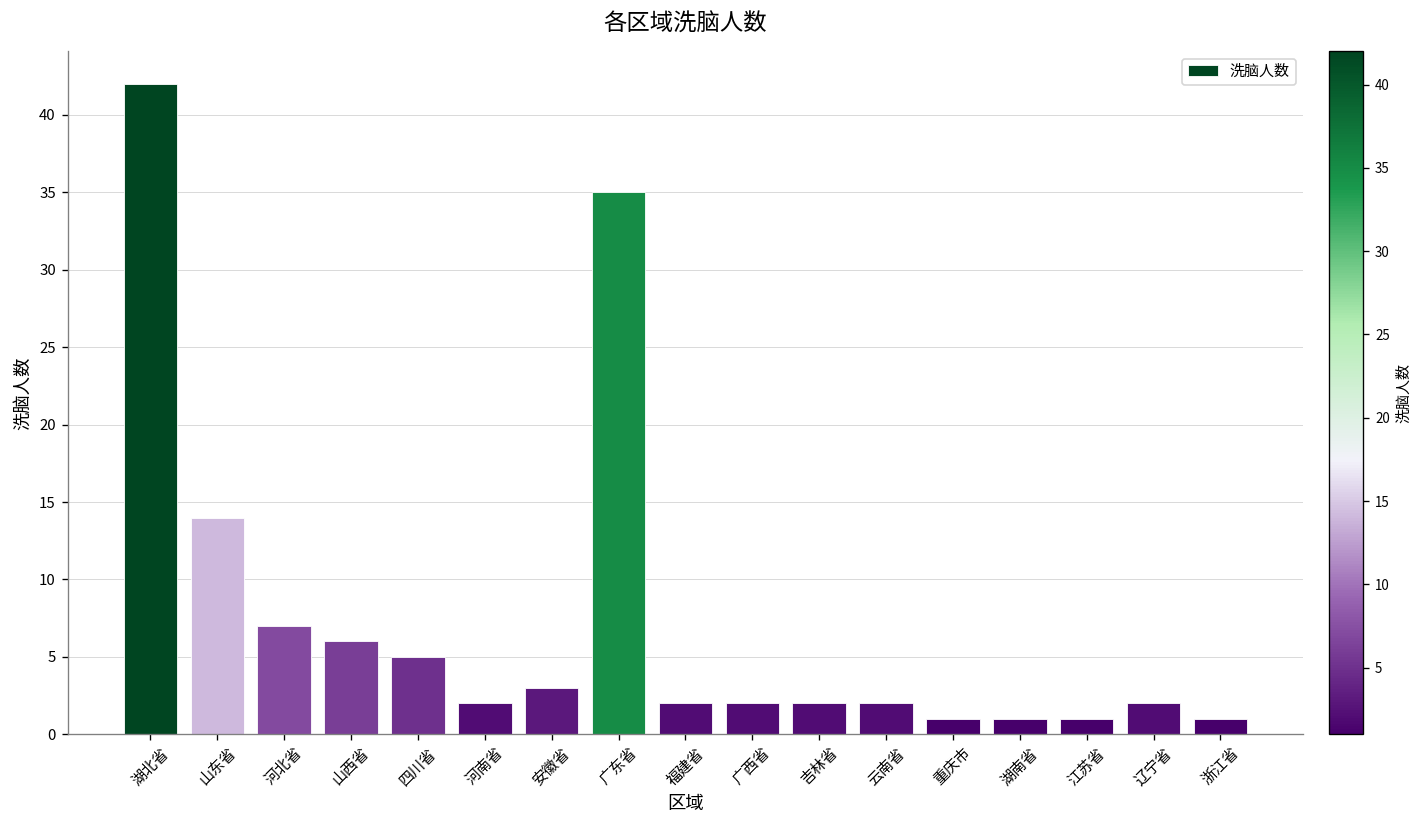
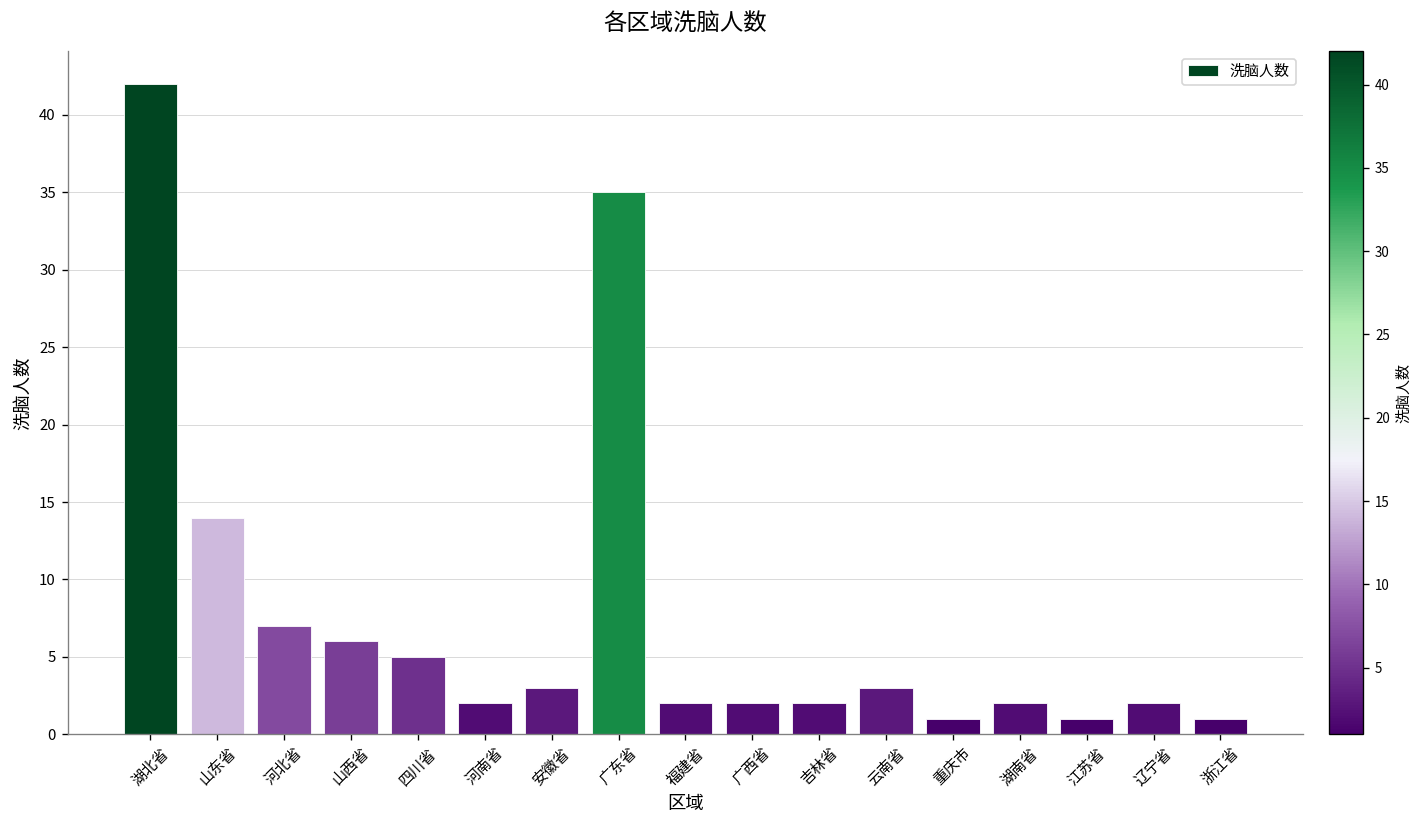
  {
    "湖北省": 42,
    "山东省": 14,
    "河北省": 7,
    "山西省": 6,
    "四川省": 5,
    "河南省": 2,
    "安徽省": 3,
    "广东省": 35,
    "福建省": 2,
    "广西省": 2,
    "吉林省": 2,
-   "云南省": 2,
+   "云南省": 3,
    "重庆市": 1,
-   "湖南省": 1,
+   "湖南省": 2,
    "江苏省": 1,
    "辽宁省": 2,
    "浙江省": 1
  }
